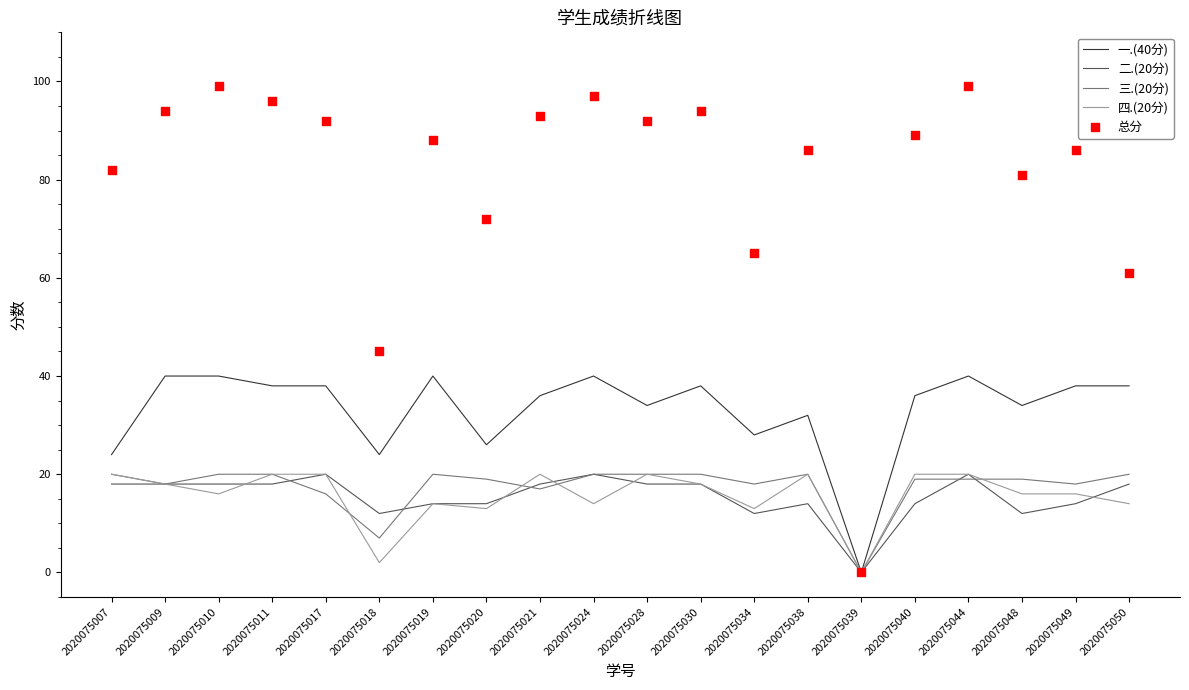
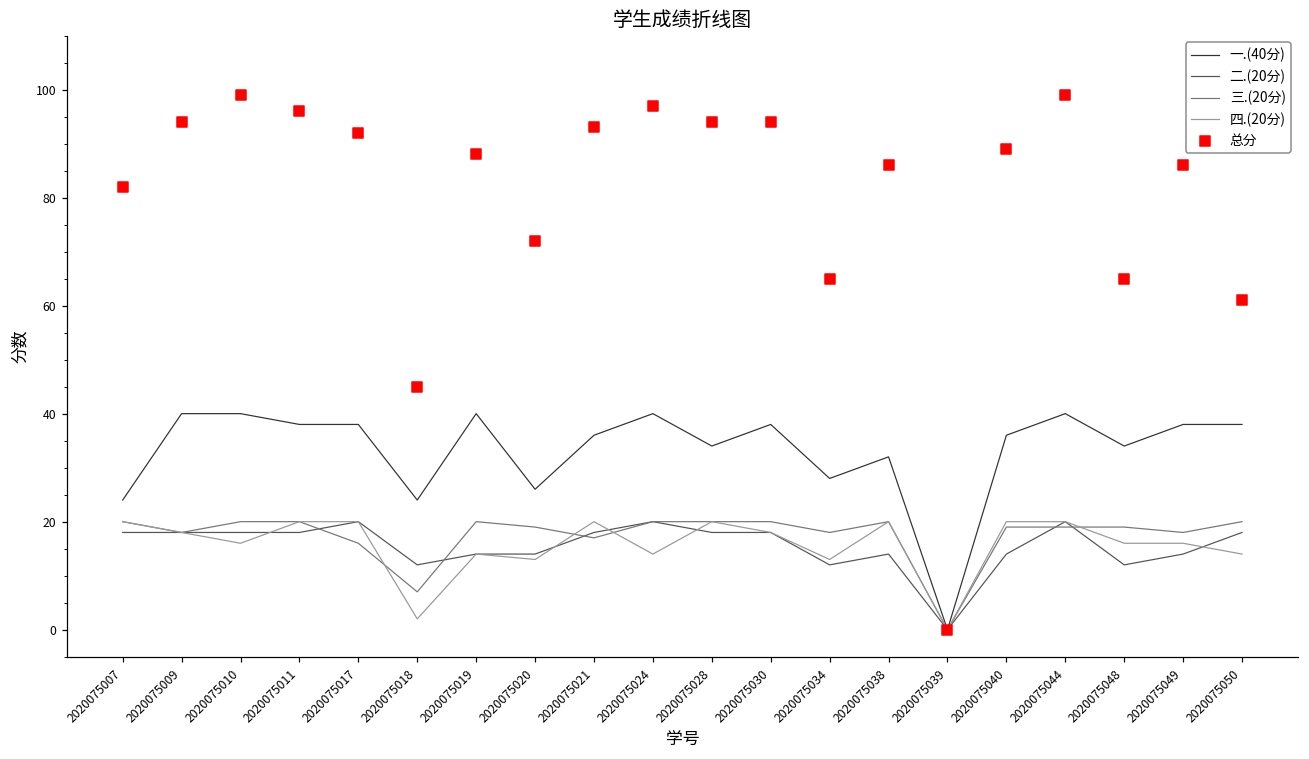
  {
    "总分": {
-     "2020075028": 92,
-     "2020075048": 81
+     "2020075028": 94,
+     "2020075048": 65
    }
  }
